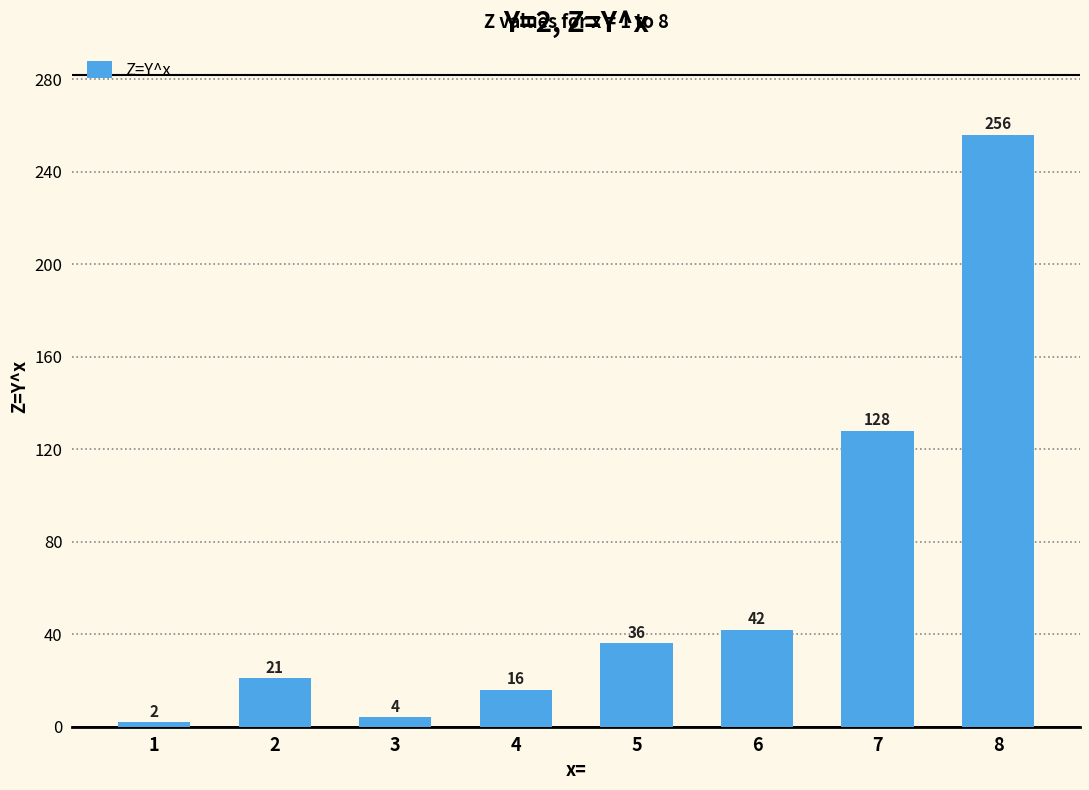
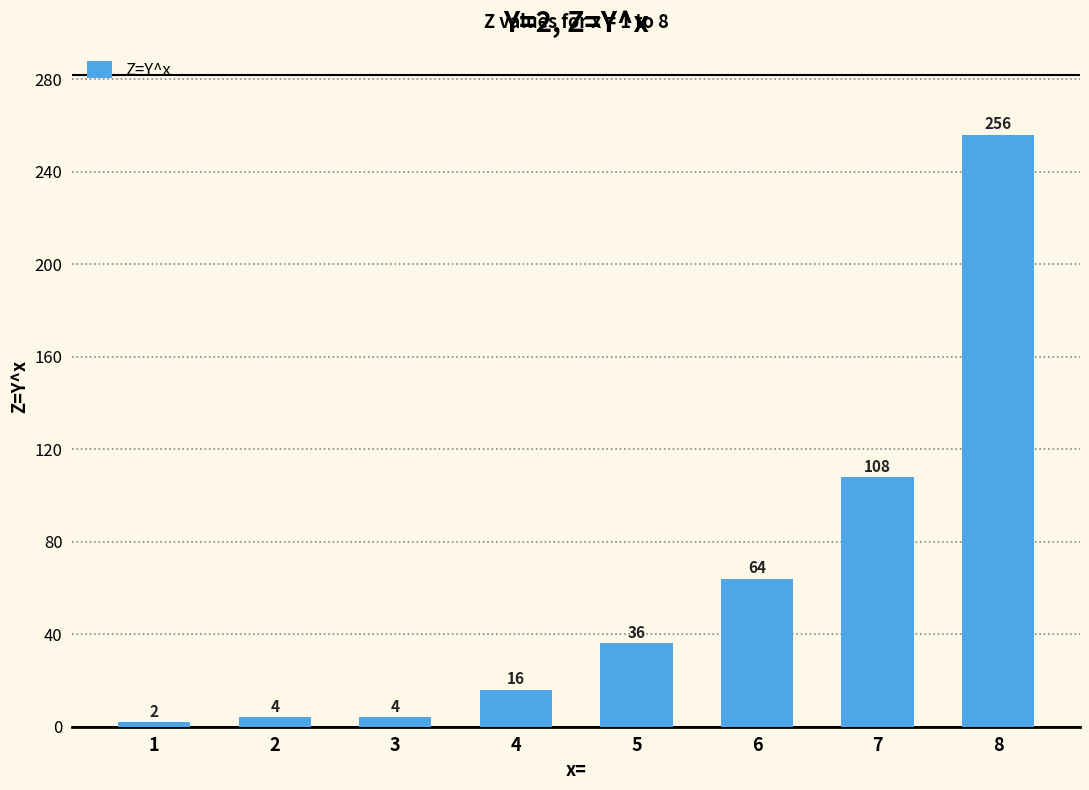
  {
    "1": 2,
-   "2": 21,
+   "2": 4,
    "3": 4,
    "4": 16,
    "5": 36,
-   "6": 42,
-   "7": 128,
+   "6": 64,
+   "7": 108,
    "8": 256
  }
